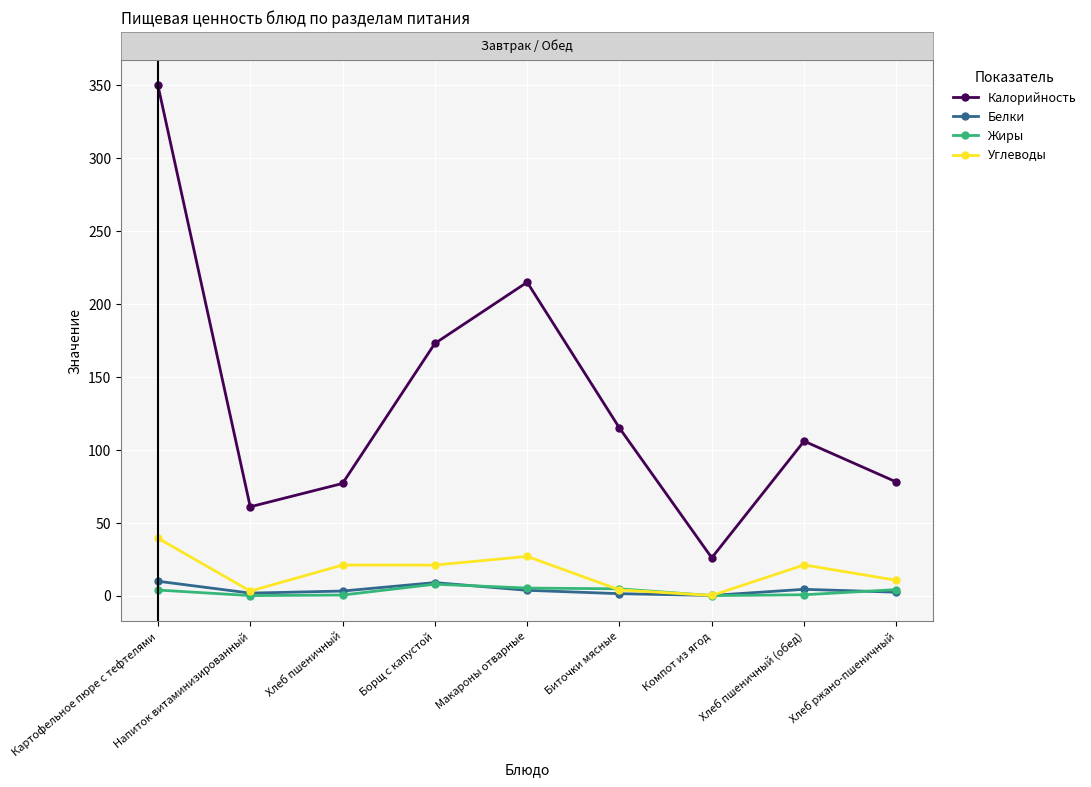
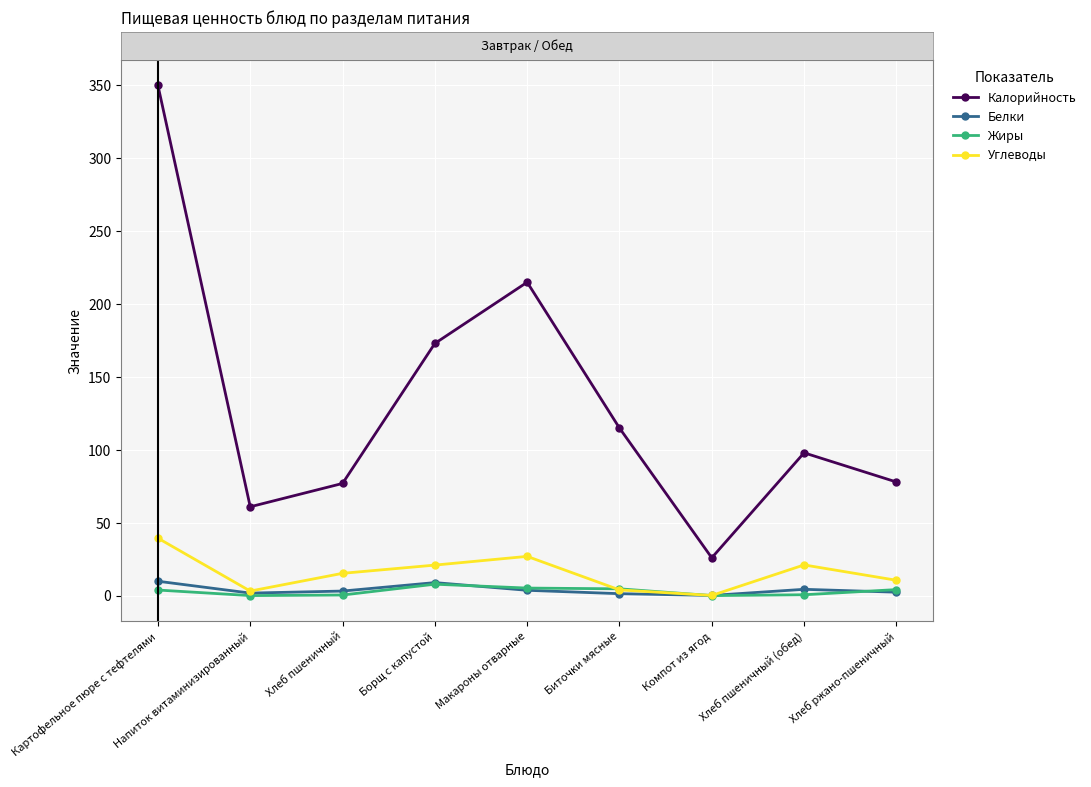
  {
    "Калорийность": {
      "Картофельное пюре с тефтелями": 350,
      "Напиток витаминизированный": 61,
      "Хлеб пшеничный": 77,
      "Борщ с капустой": 173,
      "Макароны отварные": 215,
      "Биточки мясные": 115,
      "Компот из ягод": 26,
-     "Хлеб пшеничный (обед)": 106,
+     "Хлеб пшеничный (обед)": 98,
      "Хлеб ржано-пшеничный": 78
    },
    "Белки": {
      "Картофельное пюре с тефтелями": 10,
      "Хлеб пшеничный": 3,
      "Биточки мясные": 1,
      "Хлеб пшеничный (обед)": 4,
      "Хлеб ржано-пшеничный": 2
    },
    "Жиры": {
      "Картофельное пюре с тефтелями": 4,
      "Хлеб пшеничный": 0,
      "Хлеб пшеничный (обед)": 1,
      "Хлеб ржано-пшеничный": 4
    },
    "Углеводы": {
      "Картофельное пюре с тефтелями": 39,
-     "Хлеб пшеничный": 21,
+     "Хлеб пшеничный": 15,
      "Борщ с капустой": 21,
      "Макароны отварные": 27,
      "Хлеб пшеничный (обед)": 21,
      "Хлеб ржано-пшеничный": 11
    }
  }
